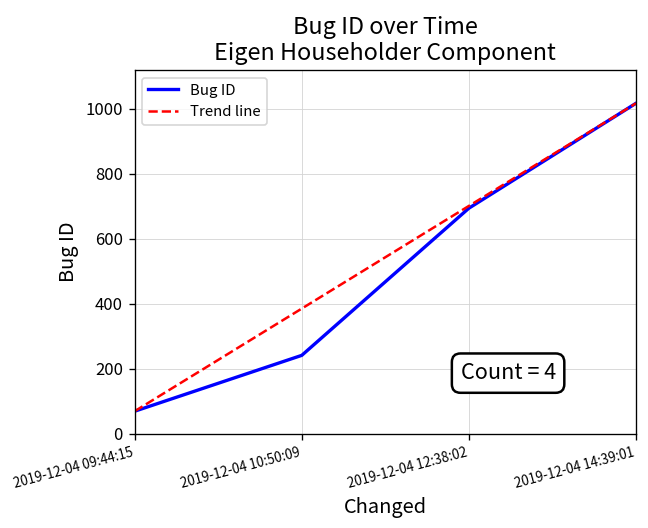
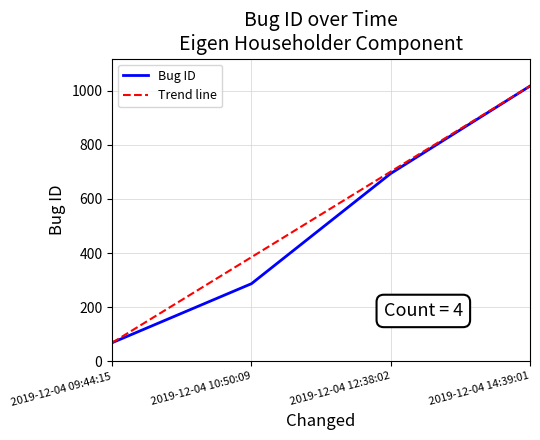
  {
    "Bug ID": {
-     "2019-12-04 10:50:09": 240,
+     "2019-12-04 10:50:09": 290,
      "2019-12-04 12:38:02": 690
    }
  }
